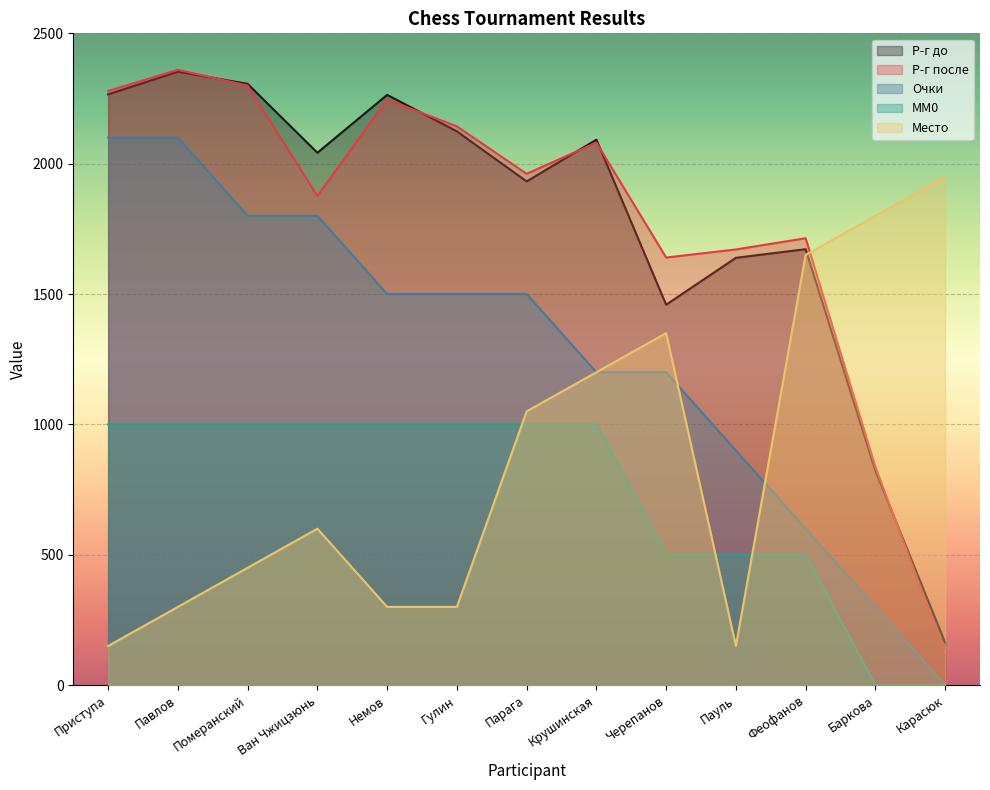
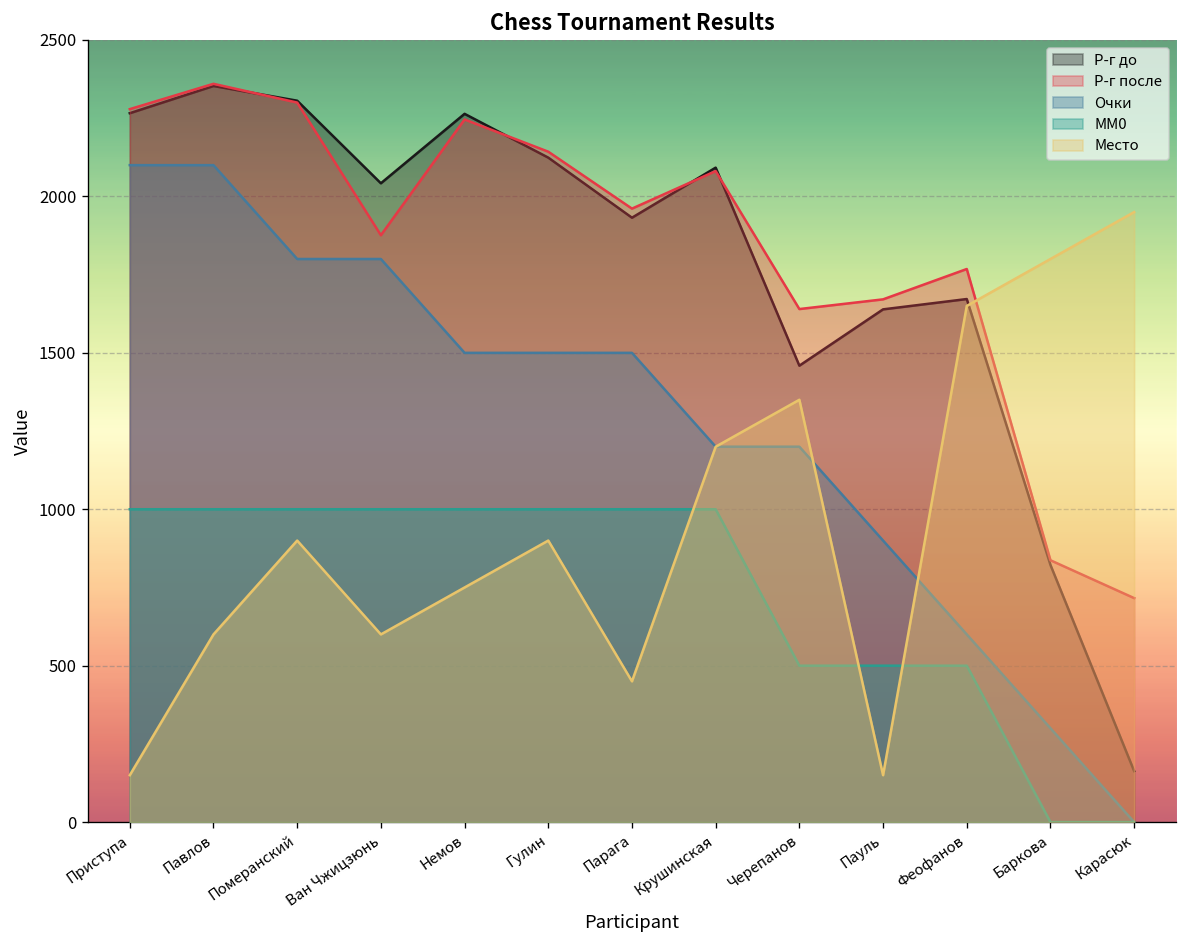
  {
    "Р-г до": {
      "Приступа": 2270,
      "Ван Чжицзюнь": 2040,
      "Немов": 2260,
      "Гулин": 2120,
      "Парага": 1930,
      "Крушинская": 2090,
      "Черепанов": 1460,
      "Пауль": 1640,
      "Феофанов": 1670,
      "Баркова": 820,
      "Карасюк": 160
    },
    "Р-г после": {
      "Приступа": 2280,
      "Ван Чжицзюнь": 1880,
      "Немов": 2250,
      "Гулин": 2140,
      "Парага": 1960,
      "Крушинская": 2080,
      "Черепанов": 1640,
      "Пауль": 1670,
-     "Феофанов": 1710,
+     "Феофанов": 1770,
      "Баркова": 840,
-     "Карасюк": 120
+     "Карасюк": 720
    },
    "Место": {
      "Приступа": 150,
-     "Павлов": 300,
-     "Померанский": 450,
+     "Павлов": 600,
+     "Померанский": 900,
      "Ван Чжицзюнь": 600,
-     "Немов": 300,
-     "Гулин": 300,
-     "Парага": 1050,
+     "Немов": 750,
+     "Гулин": 900,
+     "Парага": 450,
      "Черепанов": 1350,
      "Пауль": 150,
      "Феофанов": 1650,
      "Баркова": 1800,
      "Карасюк": 1950
    }
  }
